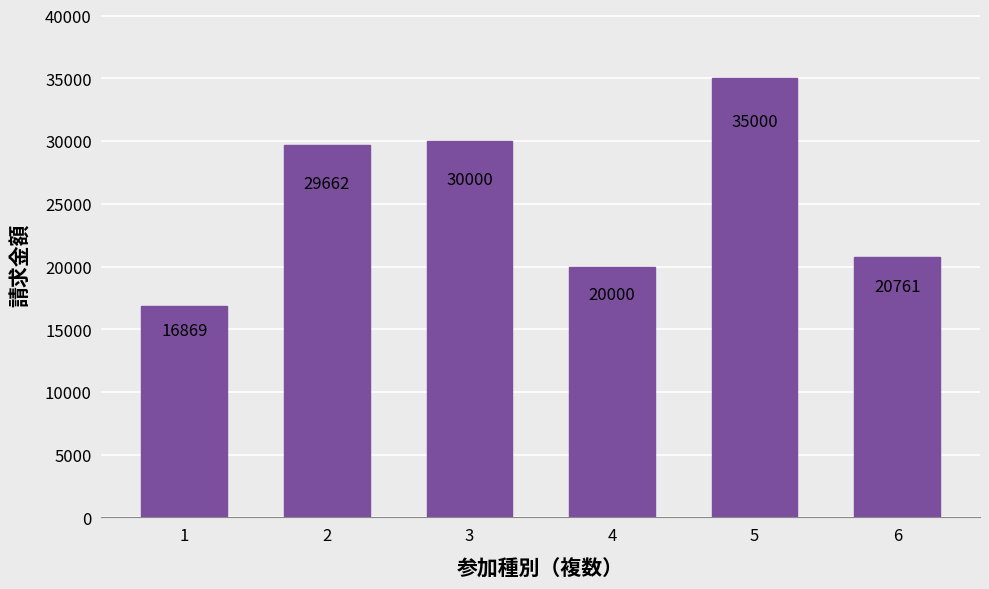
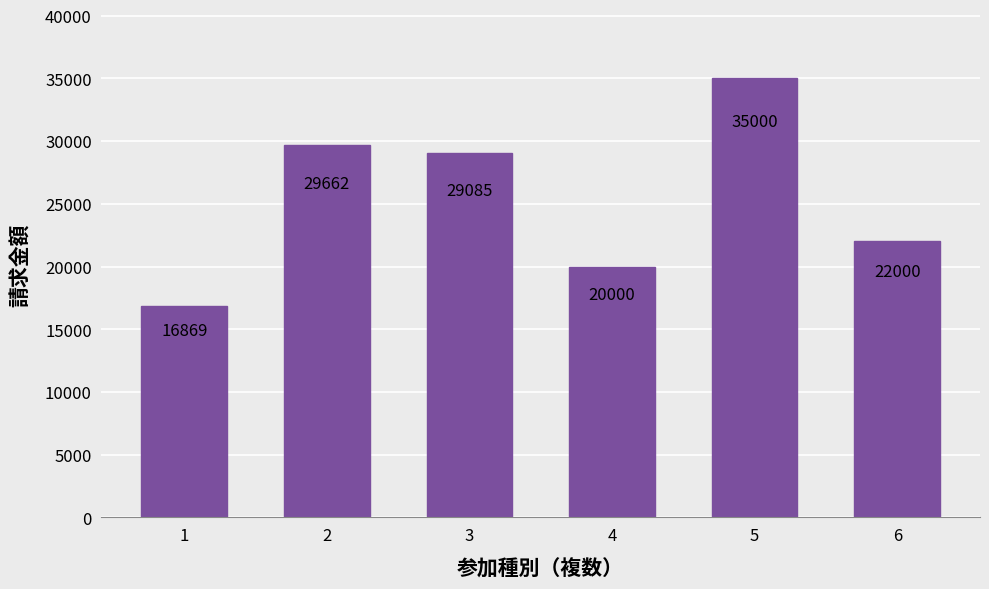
  {
    "1": 16869,
    "2": 29662,
-   "3": 30000,
+   "3": 29085,
    "4": 20000,
    "5": 35000,
-   "6": 20761
+   "6": 22000
  }
